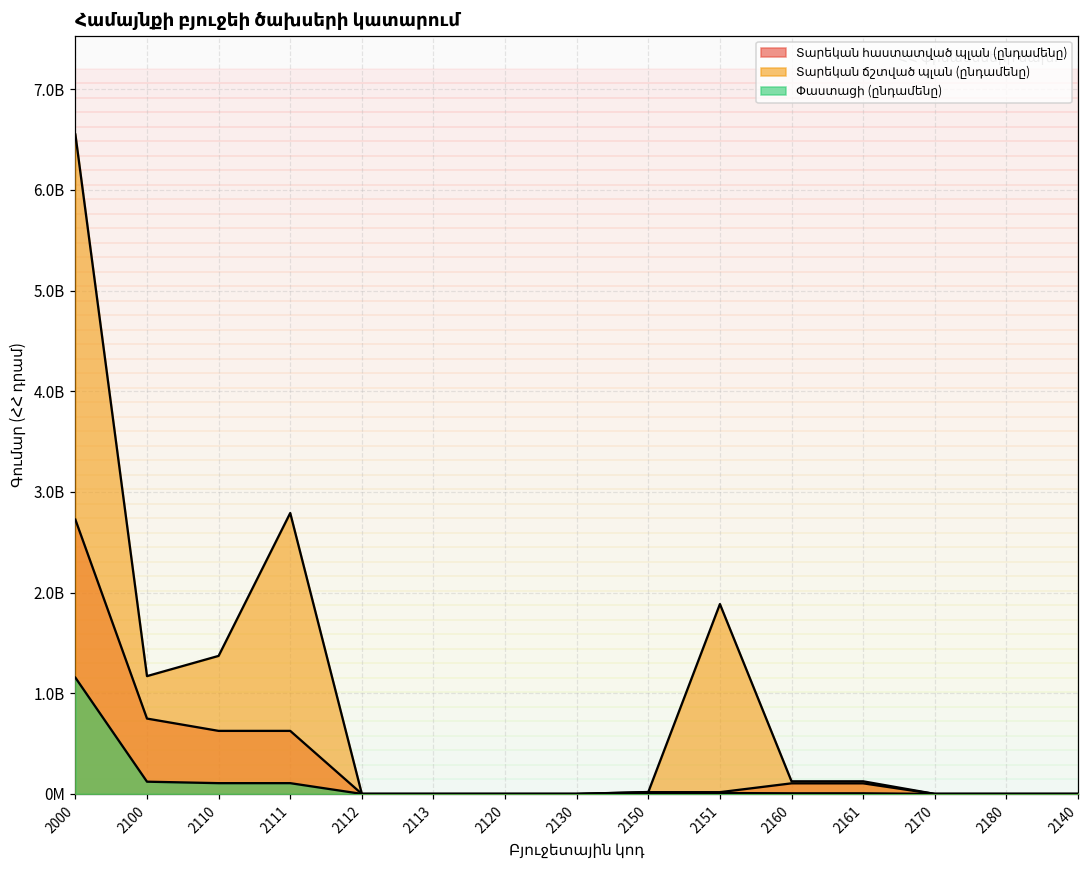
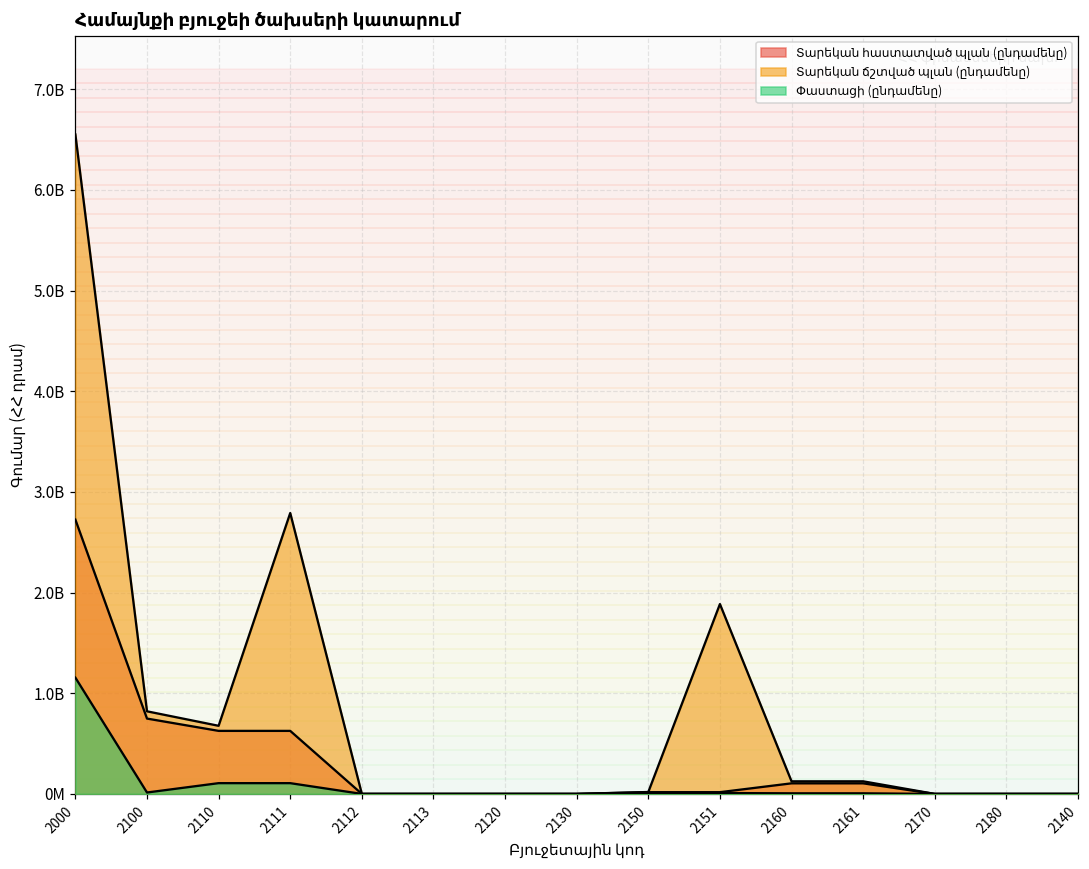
  {
    "Տարեկան հաստատված պլան (ընդամենը)": {
      "2000": 2700000000,
      "2100": 700000000,
      "2110": 600000000,
      "2111": 600000000
    },
    "Տարեկան ճշտված պլան (ընդամենը)": {
      "2000": 6500000000,
-     "2100": 1200000000,
-     "2110": 1400000000,
+     "2100": 800000000,
+     "2110": 700000000,
      "2111": 2800000000,
      "2151": 1900000000
    },
    "Փաստացի (ընդամենը)": {
      "2000": 1200000000,
-     "2100": 100000000,
+     "2100": 0,
      "2110": 100000000,
      "2111": 100000000,
      "2160": 0,
      "2161": 0
    }
  }
